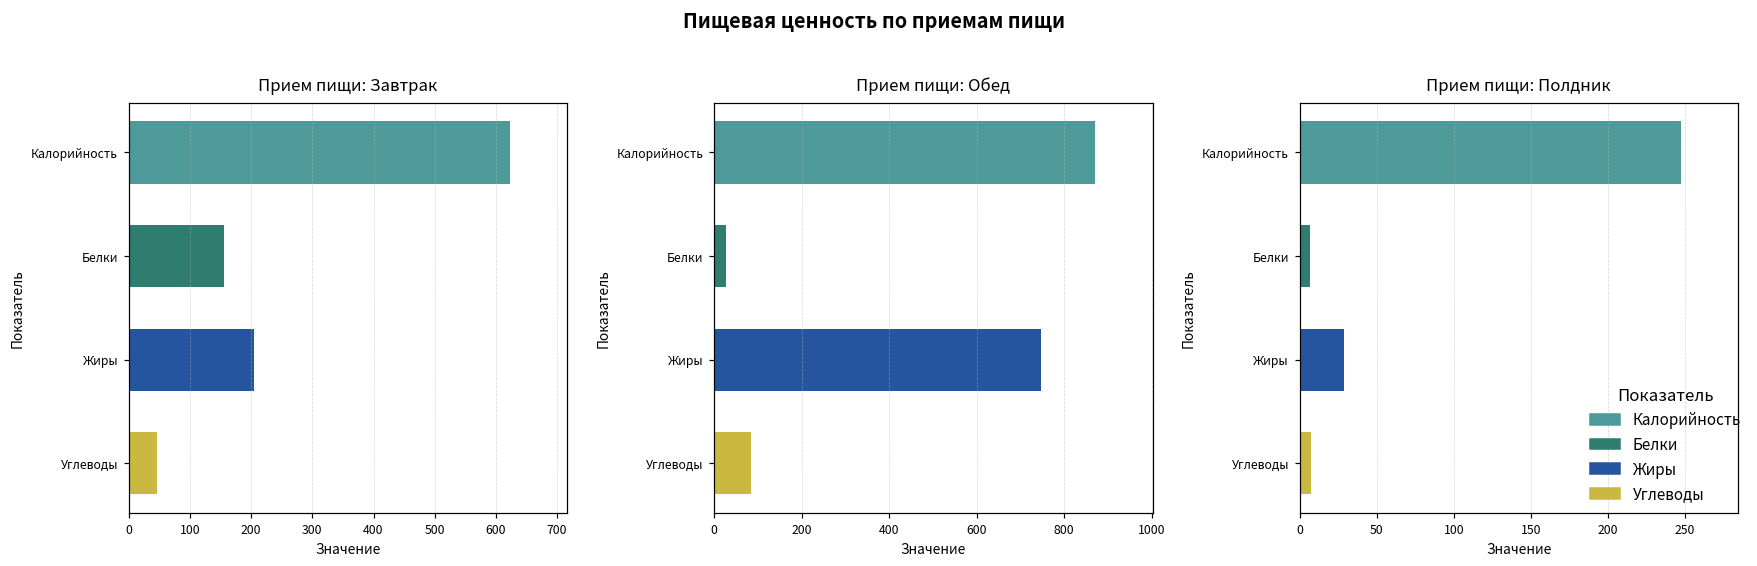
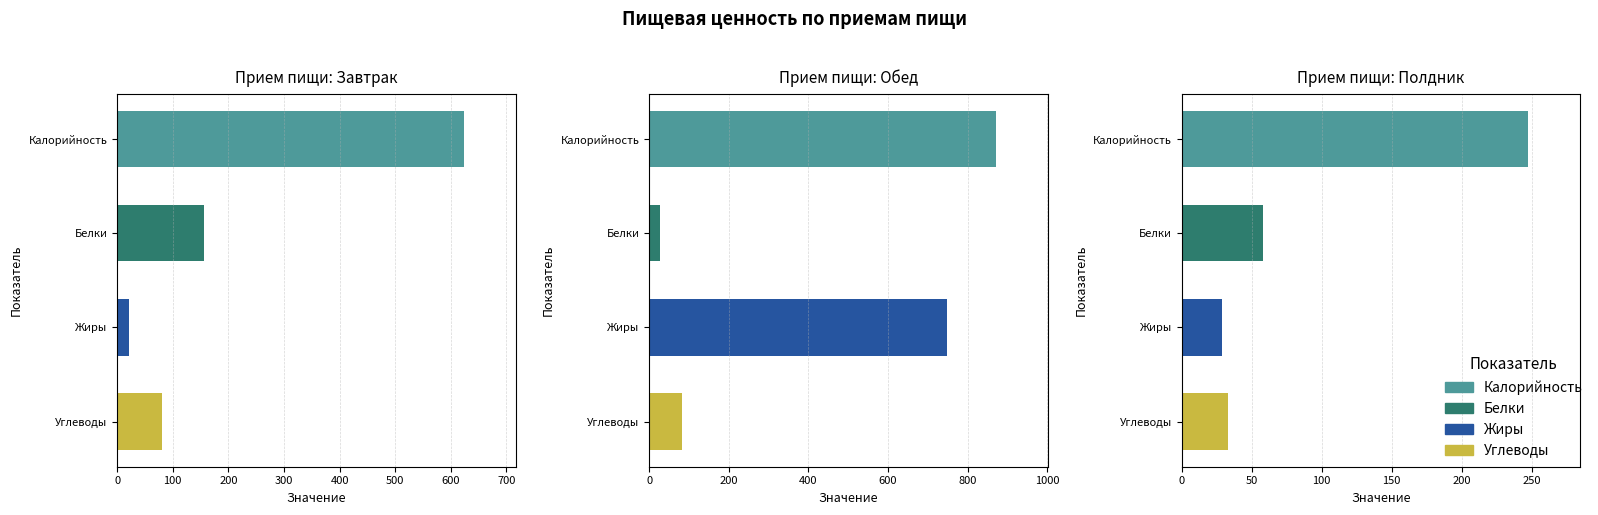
  {
    "Прием пищи: Завтрак": {
      "Калорийность": 620,
      "Белки": 160,
-     "Жиры": 200,
-     "Углеводы": 50
+     "Жиры": 20,
+     "Углеводы": 80
    },
    "Прием пищи: Обед": {
      "Калорийность": 870,
      "Белки": 30,
      "Жиры": 750,
      "Углеводы": 80
    },
    "Прием пищи: Полдник": {
      "Калорийность": 247,
-     "Белки": 7,
+     "Белки": 58,
      "Жиры": 29,
-     "Углеводы": 8
+     "Углеводы": 33
    }
  }
